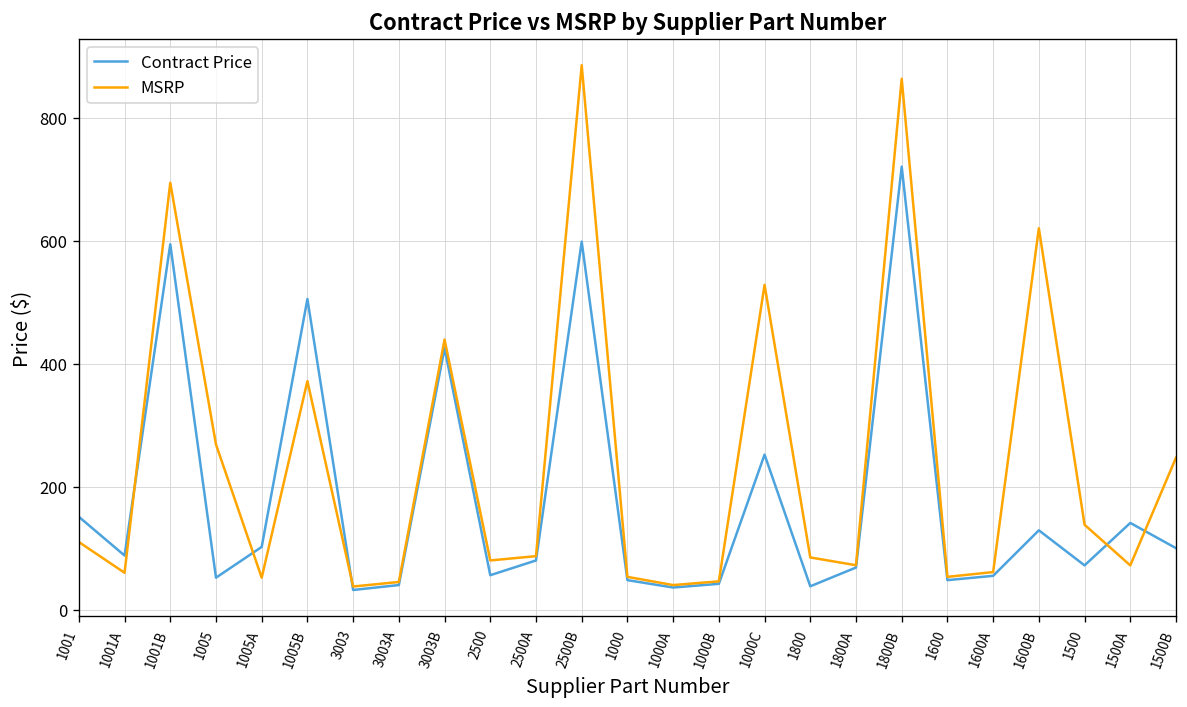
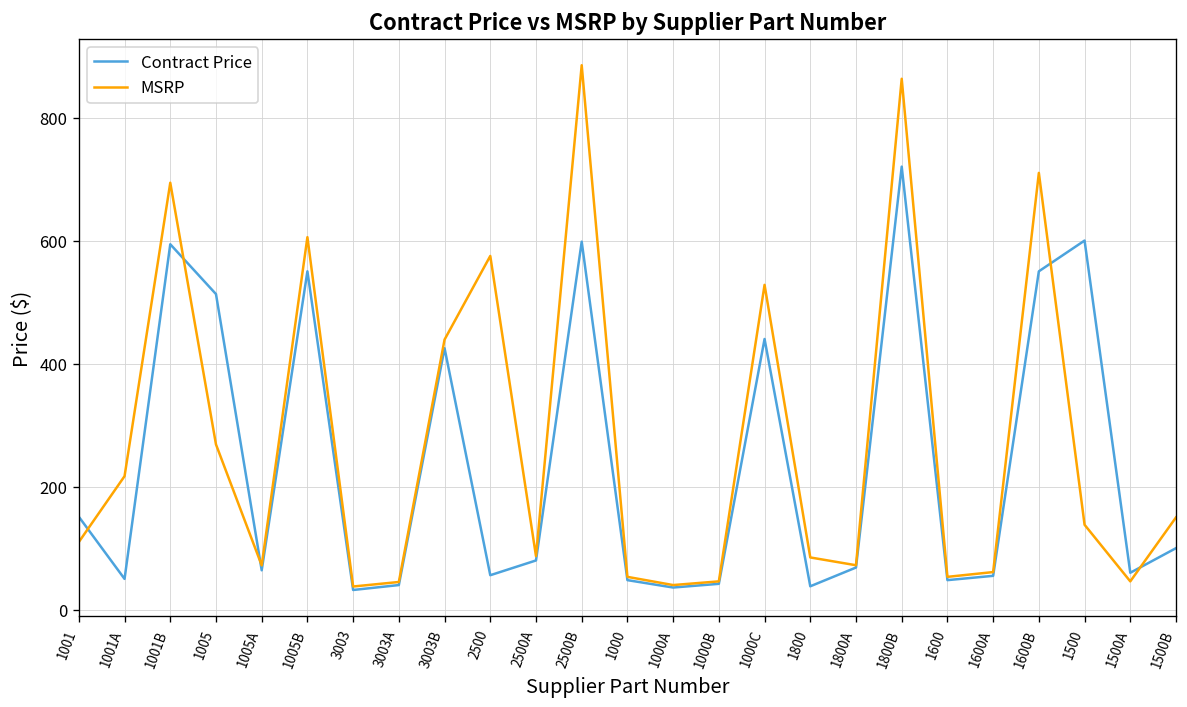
  {
    "Contract Price": {
      "1001": 150,
-     "1001A": 90,
+     "1001A": 50,
      "1001B": 590,
-     "1005": 50,
-     "1005A": 100,
-     "1005B": 510,
+     "1005": 510,
+     "1005A": 60,
+     "1005B": 550,
      "3003": 30,
      "3003A": 40,
      "3003B": 430,
      "2500": 60,
      "2500A": 80,
      "2500B": 600,
      "1000": 50,
-     "1000C": 250,
+     "1000C": 440,
      "1800": 40,
      "1800B": 720,
      "1600": 50,
      "1600A": 60,
-     "1600B": 130,
-     "1500": 70,
-     "1500A": 140,
+     "1600B": 550,
+     "1500": 600,
+     "1500A": 60,
      "1500B": 100
    },
    "MSRP": {
      "1001": 110,
-     "1001A": 60,
+     "1001A": 220,
      "1001B": 690,
      "1005": 270,
-     "1005A": 50,
-     "1005B": 370,
+     "1005A": 70,
+     "1005B": 610,
      "3003": 40,
      "3003A": 50,
      "3003B": 440,
-     "2500": 80,
+     "2500": 580,
      "2500A": 90,
      "2500B": 890,
      "1000": 50,
      "1000C": 530,
      "1800": 80,
      "1800B": 860,
      "1600": 50,
      "1600A": 60,
-     "1600B": 620,
+     "1600B": 710,
      "1500": 140,
-     "1500A": 70,
-     "1500B": 250
+     "1500A": 50,
+     "1500B": 150
    }
  }
